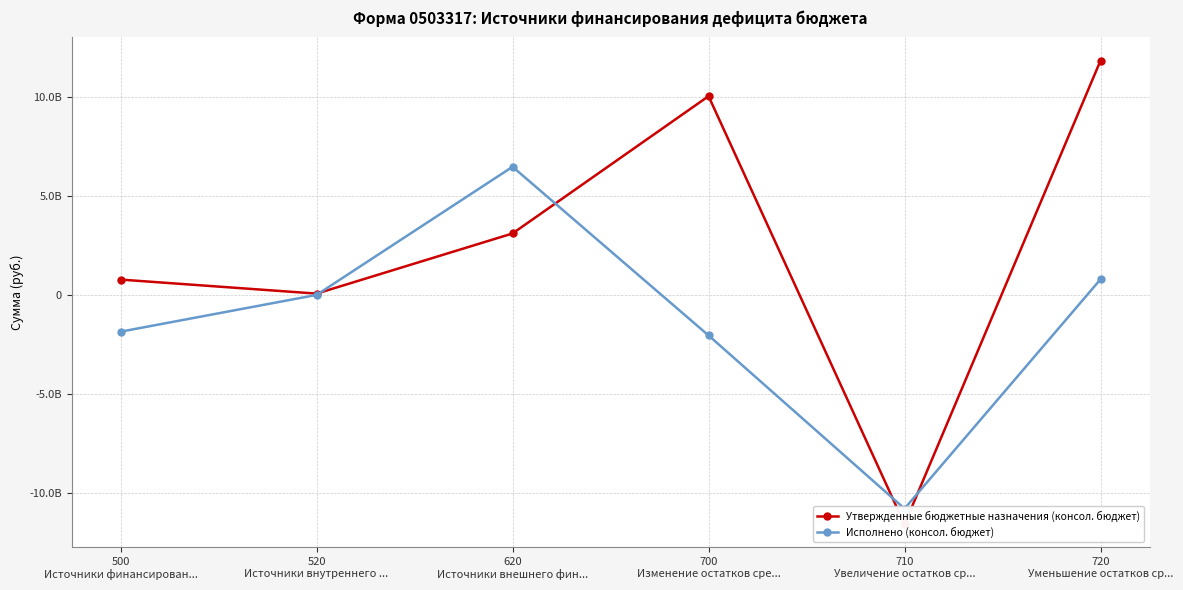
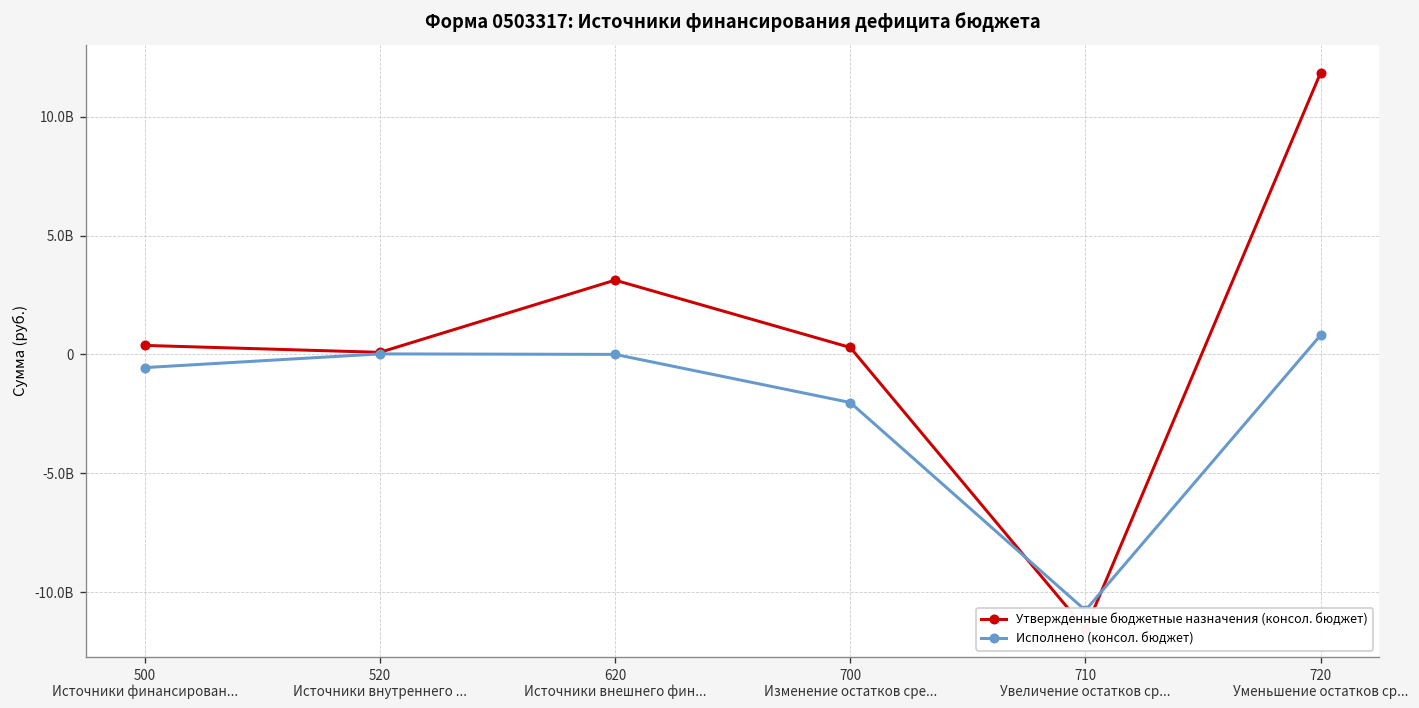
  {
    "Утвержденные бюджетные назначения (консол. бюджет)": {
-     "500 Источники финансирован...": 800000000,
+     "500 Источники финансирован...": 400000000,
      "620 Источники внешнего фин...": 3100000000,
-     "700 Изменение остатков сре...": 10100000000,
+     "700 Изменение остатков сре...": 300000000,
      "720 Уменьшение остатков ср...": 11800000000
    },
    "Исполнено (консол. бюджет)": {
-     "500 Источники финансирован...": -1800000000,
-     "620 Источники внешнего фин...": 6500000000,
+     "500 Источники финансирован...": -600000000,
+     "620 Источники внешнего фин...": 0,
      "700 Изменение остатков сре...": -2000000000,
      "720 Уменьшение остатков ср...": 800000000
    }
  }
